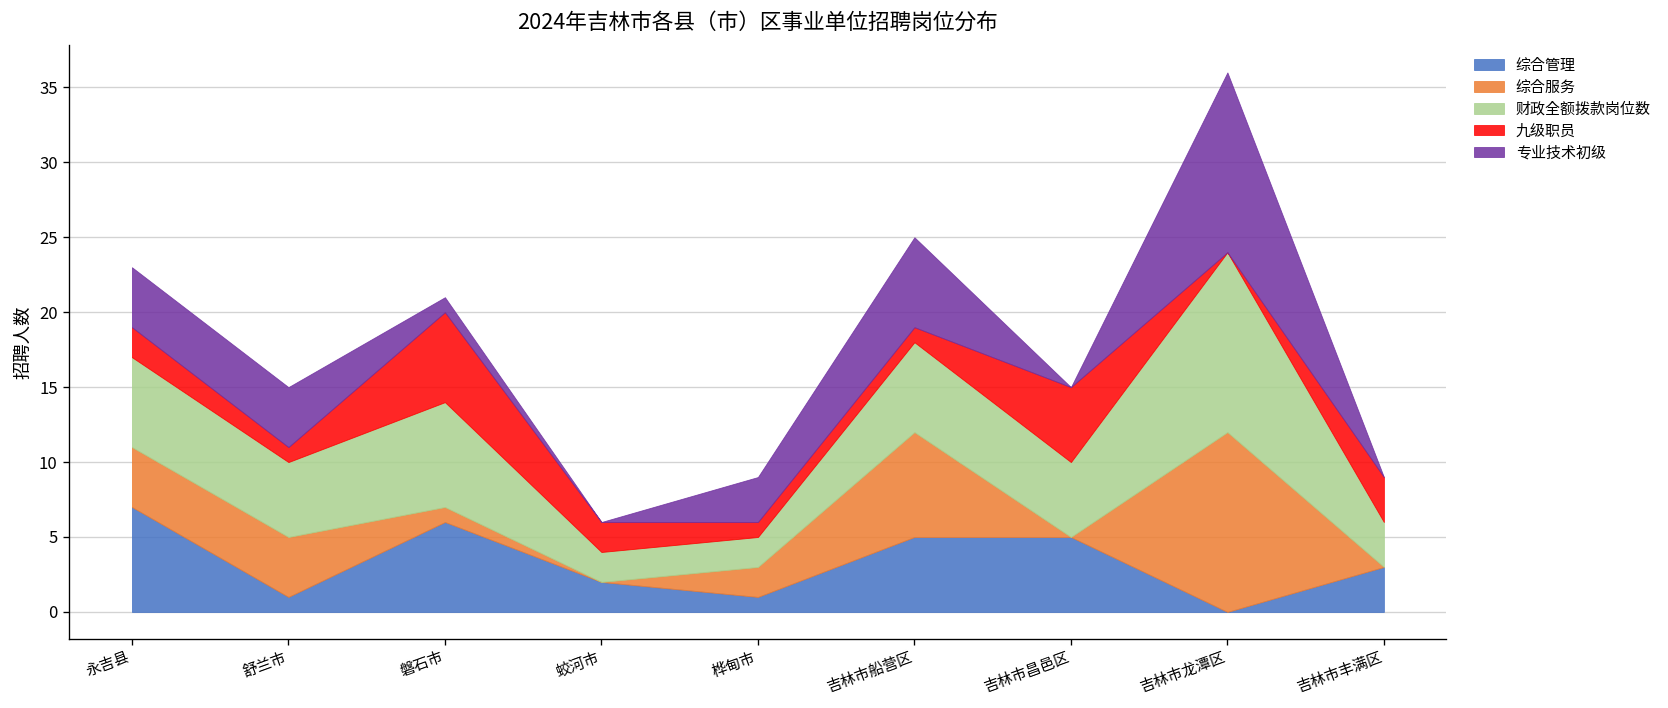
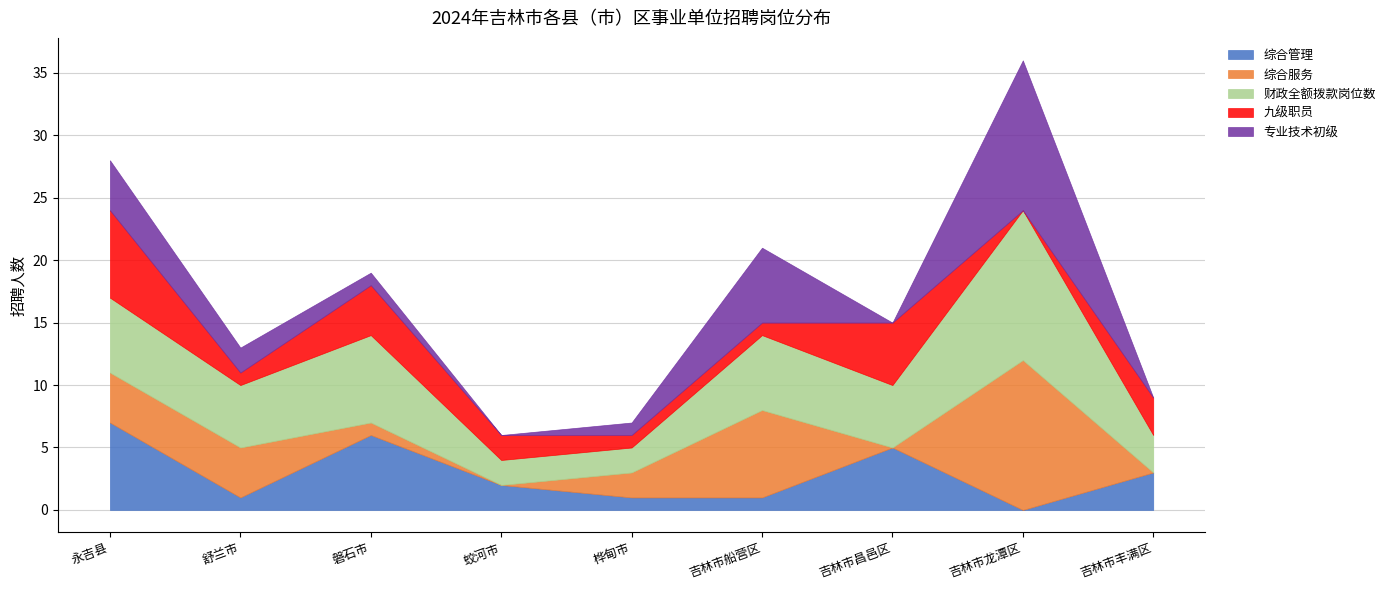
  {
    "综合管理": {
      "永吉县": 7,
      "舒兰市": 1,
      "磐石市": 6,
      "桦甸市": 1,
-     "吉林市船营区": 5,
+     "吉林市船营区": 1,
      "吉林市龙潭区": 0
    },
    "综合服务": {
      "永吉县": 4,
      "舒兰市": 4,
      "磐石市": 1,
      "桦甸市": 2,
      "吉林市船营区": 7,
      "吉林市龙潭区": 12
    },
    "财政全额拨款岗位数": {
      "永吉县": 6,
      "舒兰市": 5,
      "磐石市": 7,
      "蛟河市": 2,
      "桦甸市": 2,
      "吉林市船营区": 6,
      "吉林市昌邑区": 5,
      "吉林市丰满区": 3
    },
    "九级职员": {
-     "永吉县": 2,
+     "永吉县": 7,
      "舒兰市": 1,
-     "磐石市": 6,
+     "磐石市": 4,
      "桦甸市": 1,
      "吉林市船营区": 1
    },
    "专业技术初级": {
      "永吉县": 4,
-     "舒兰市": 4,
+     "舒兰市": 2,
      "磐石市": 1,
-     "桦甸市": 3,
+     "桦甸市": 1,
      "吉林市船营区": 6,
      "吉林市龙潭区": 12
    }
  }
